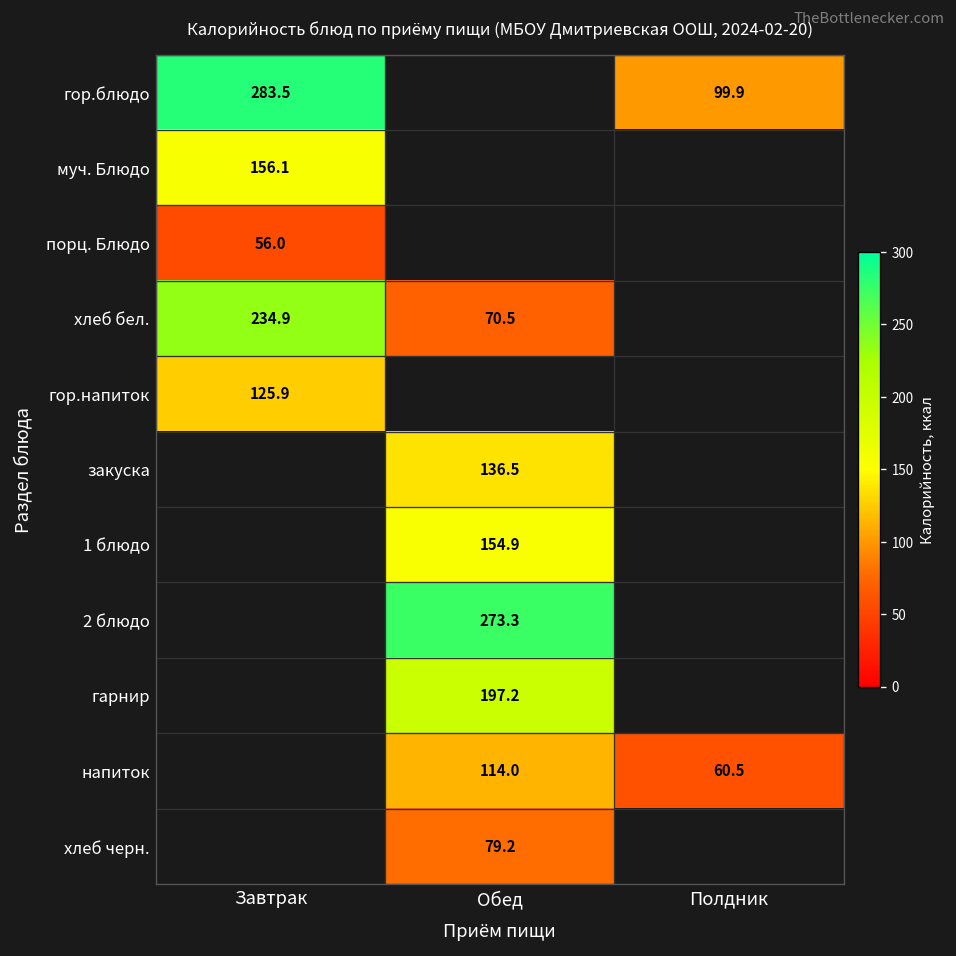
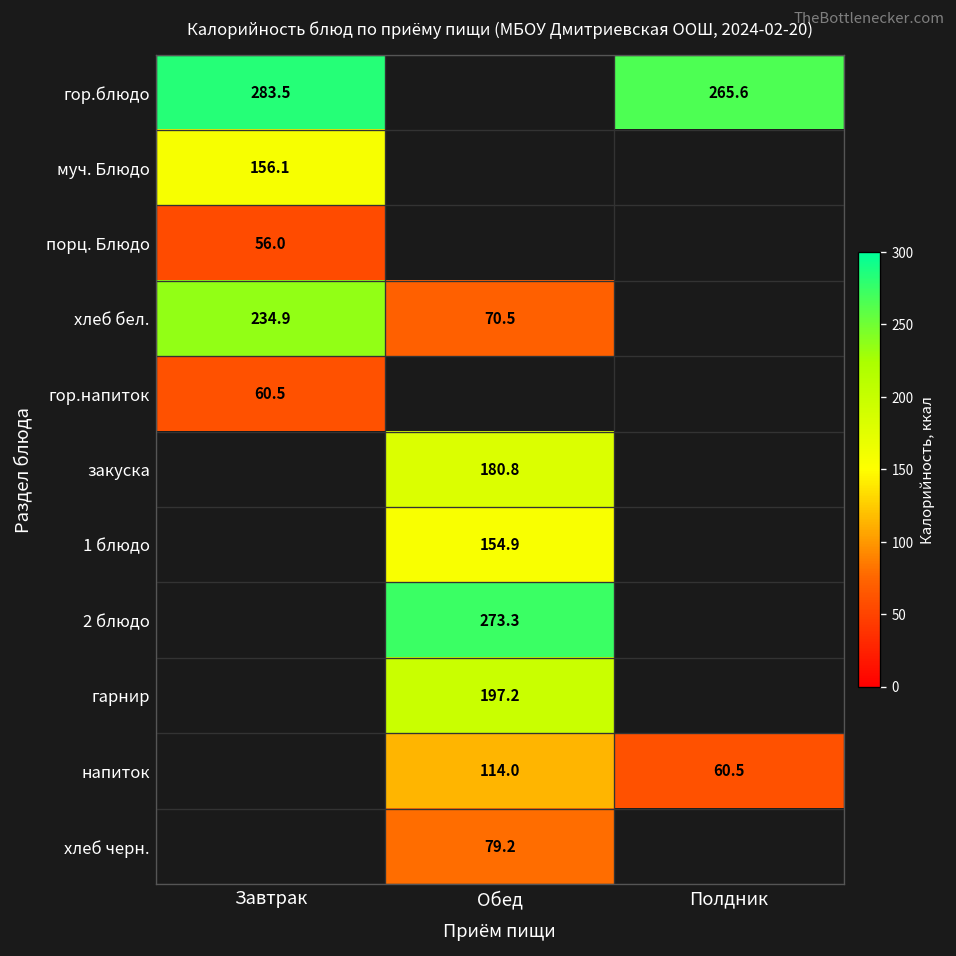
  {
    "гор.блюдо": {
      "Завтрак": 283.5,
-     "Полдник": 99.9
+     "Полдник": 265.6
    },
    "муч. Блюдо": {
      "Завтрак": 156.1
    },
    "порц. Блюдо": {
      "Завтрак": 56.0
    },
    "хлеб бел.": {
      "Завтрак": 234.9,
      "Обед": 70.5
    },
    "гор.напиток": {
-     "Завтрак": 125.9
+     "Завтрак": 60.5
    },
    "закуска": {
-     "Обед": 136.5
+     "Обед": 180.8
    },
    "1 блюдо": {
      "Обед": 154.9
    },
    "2 блюдо": {
      "Обед": 273.3
    },
    "гарнир": {
      "Обед": 197.2
    },
    "напиток": {
      "Обед": 114.0,
      "Полдник": 60.5
    },
    "хлеб черн.": {
      "Обед": 79.2
    }
  }
